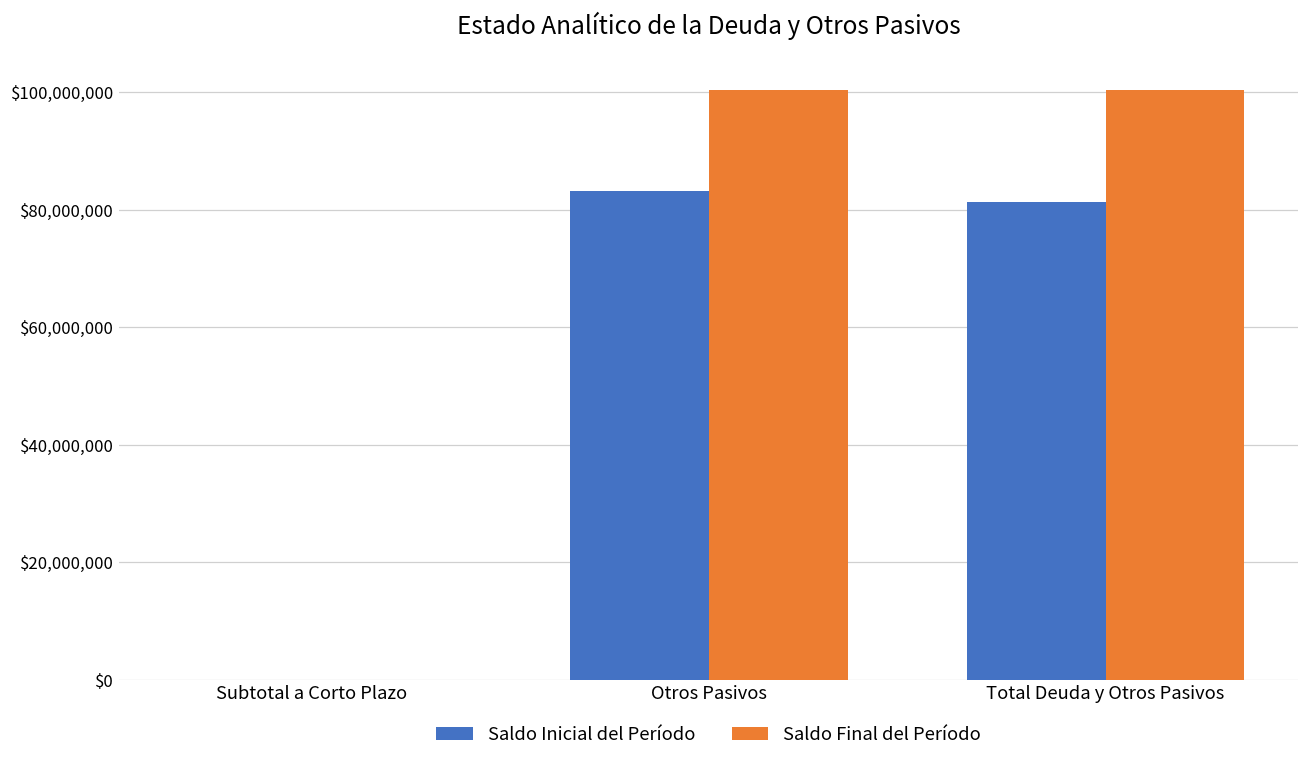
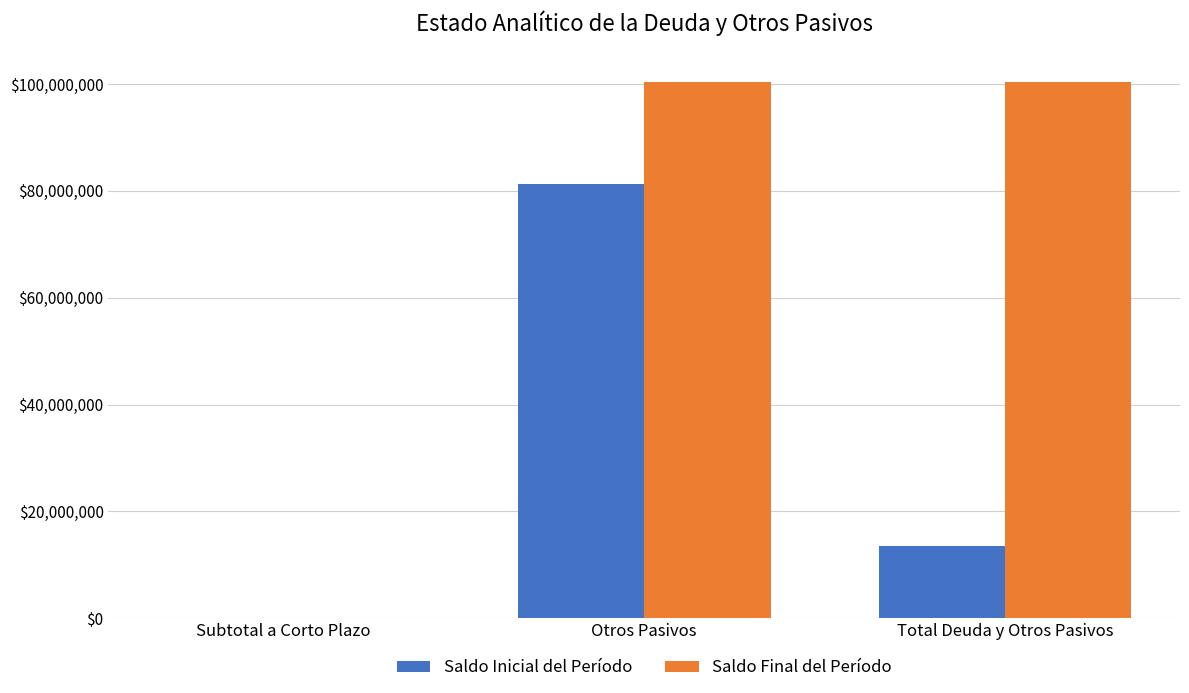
  {
    "Saldo Inicial del Período": {
      "Subtotal a Corto Plazo": "$0",
-     "Otros Pasivos": "$83,000,000",
-     "Total Deuda y Otros Pasivos": "$81,000,000"
+     "Otros Pasivos": "$81,000,000",
+     "Total Deuda y Otros Pasivos": "$13,000,000"
    },
    "Saldo Final del Período": {
      "Subtotal a Corto Plazo": "$0",
      "Otros Pasivos": "$100,000,000",
      "Total Deuda y Otros Pasivos": "$100,000,000"
    }
  }
